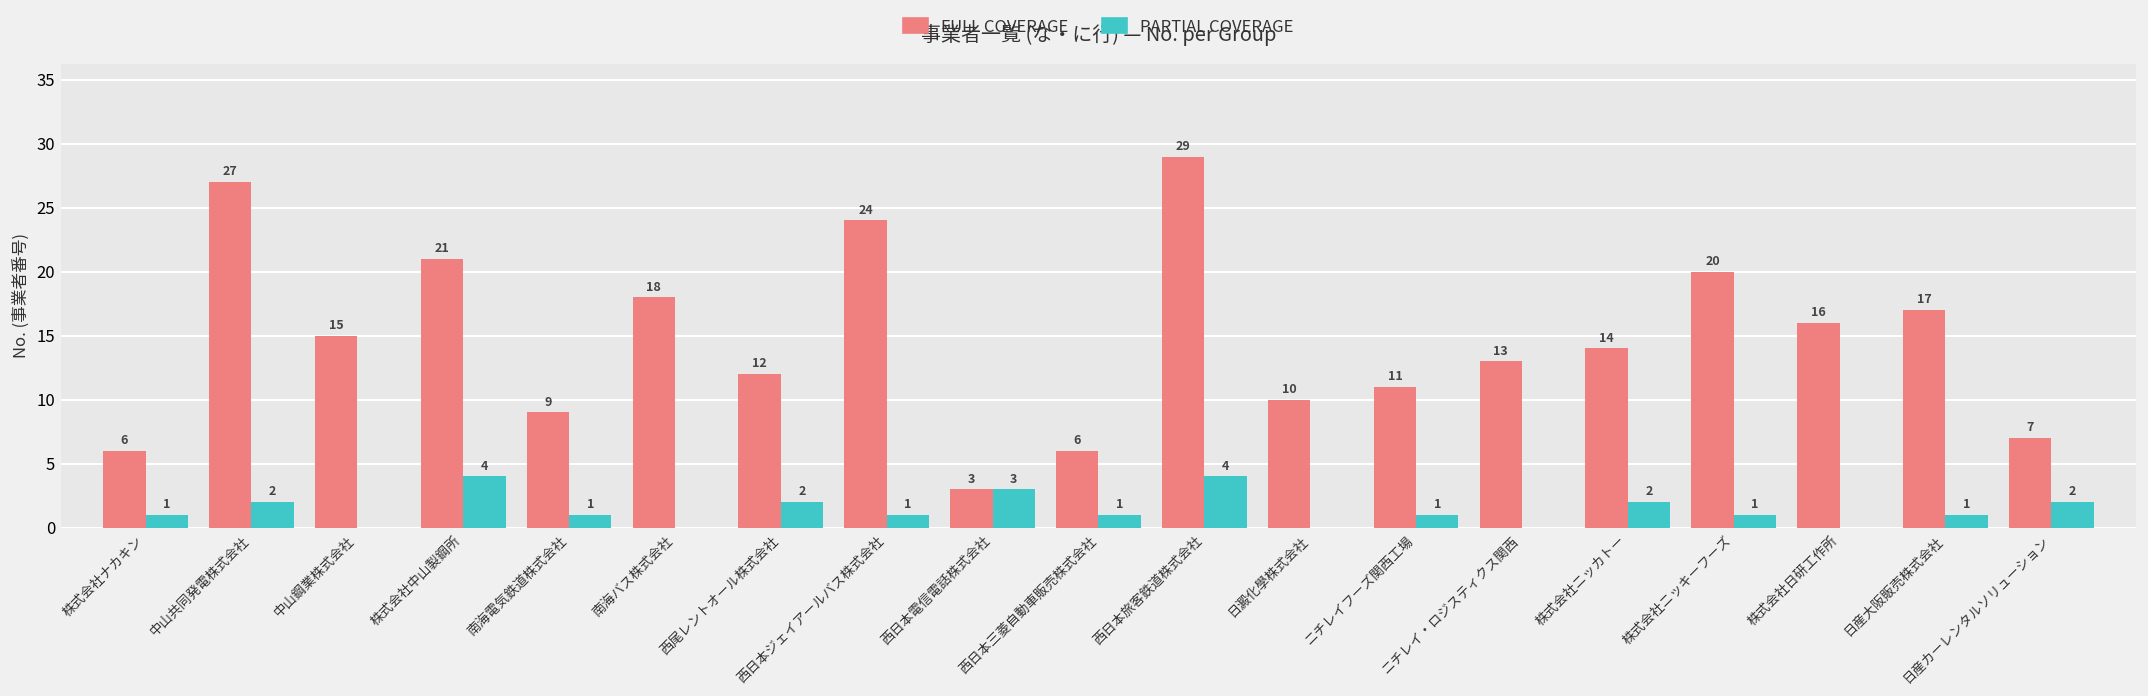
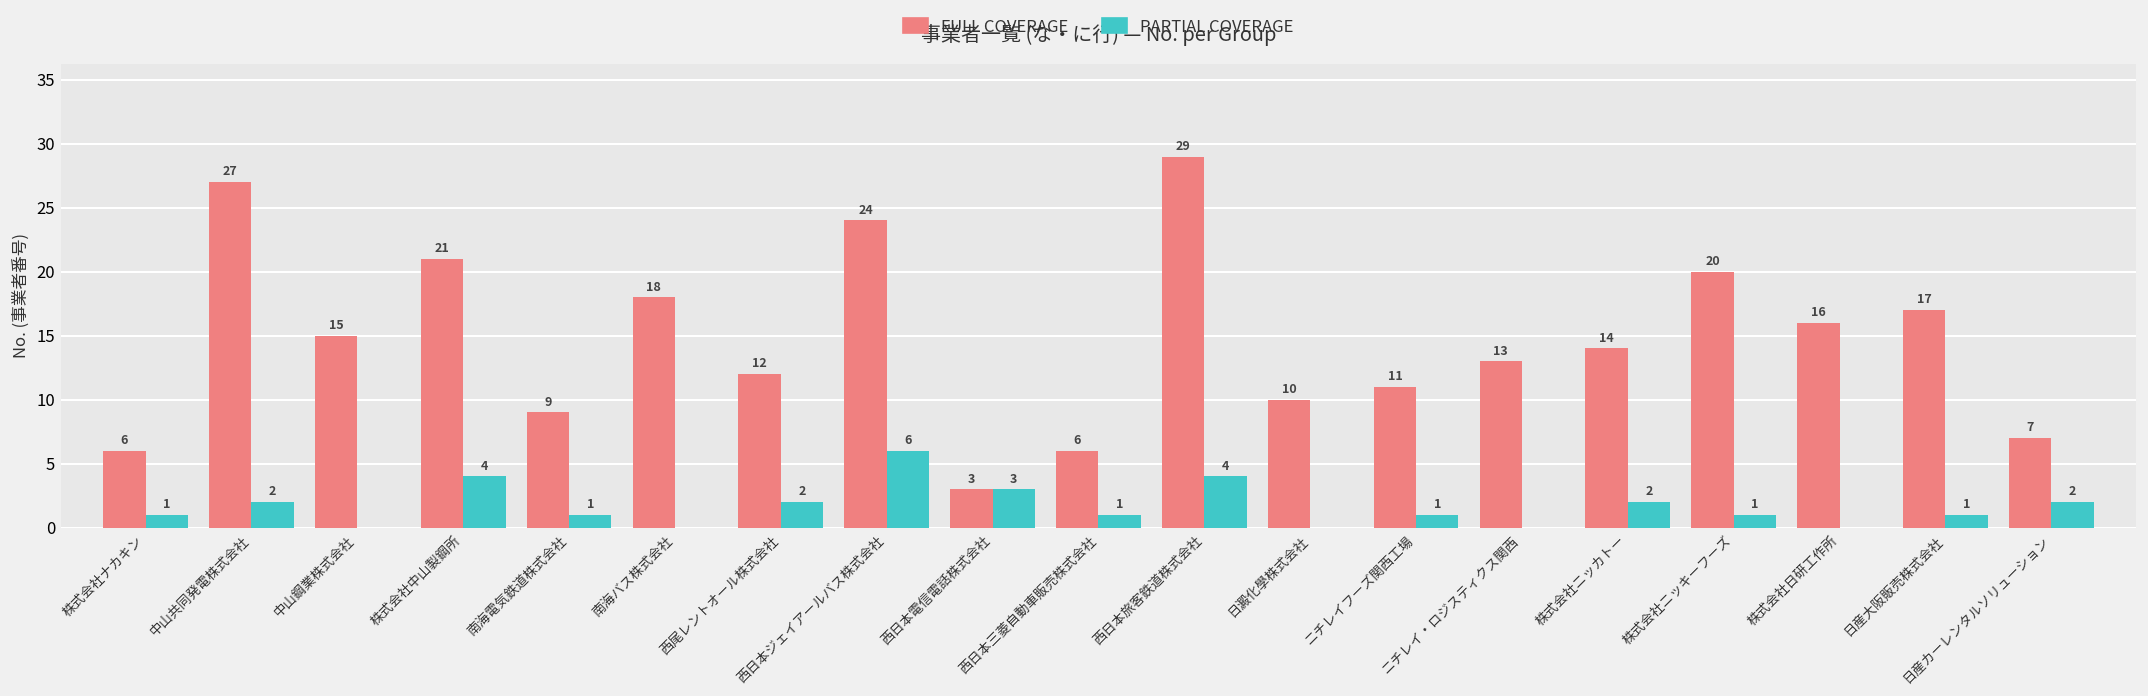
  {
    "FULL COVERAGE": {
      "株式会社ナカキン": 6,
      "中山共同発電株式会社": 27,
      "中山鋼業株式会社": 15,
      "株式会社中山製鋼所": 21,
      "南海電気鉄道株式会社": 9,
      "南海バス株式会社": 18,
      "西尾レントオール株式会社": 12,
      "西日本ジェイアールバス株式会社": 24,
      "西日本電信電話株式会社": 3,
      "西日本三菱自動車販売株式会社": 6,
      "西日本旅客鉄道株式会社": 29,
      "日澱化學株式会社": 10,
      "ニチレイフーズ関西工場": 11,
      "ニチレイ・ロジスティクス関西": 13,
      "株式会社ニッカトー": 14,
      "株式会社ニッキーフーズ": 20,
      "株式会社日研工作所": 16,
      "日産大阪販売株式会社": 17,
      "日産カーレンタルソリューション": 7
    },
    "PARTIAL COVERAGE": {
      "株式会社ナカキン": 1,
      "中山共同発電株式会社": 2,
      "株式会社中山製鋼所": 4,
      "南海電気鉄道株式会社": 1,
      "西尾レントオール株式会社": 2,
-     "西日本ジェイアールバス株式会社": 1,
+     "西日本ジェイアールバス株式会社": 6,
      "西日本電信電話株式会社": 3,
      "西日本三菱自動車販売株式会社": 1,
      "西日本旅客鉄道株式会社": 4,
      "ニチレイフーズ関西工場": 1,
      "株式会社ニッカトー": 2,
      "株式会社ニッキーフーズ": 1,
      "日産大阪販売株式会社": 1,
      "日産カーレンタルソリューション": 2
    }
  }
